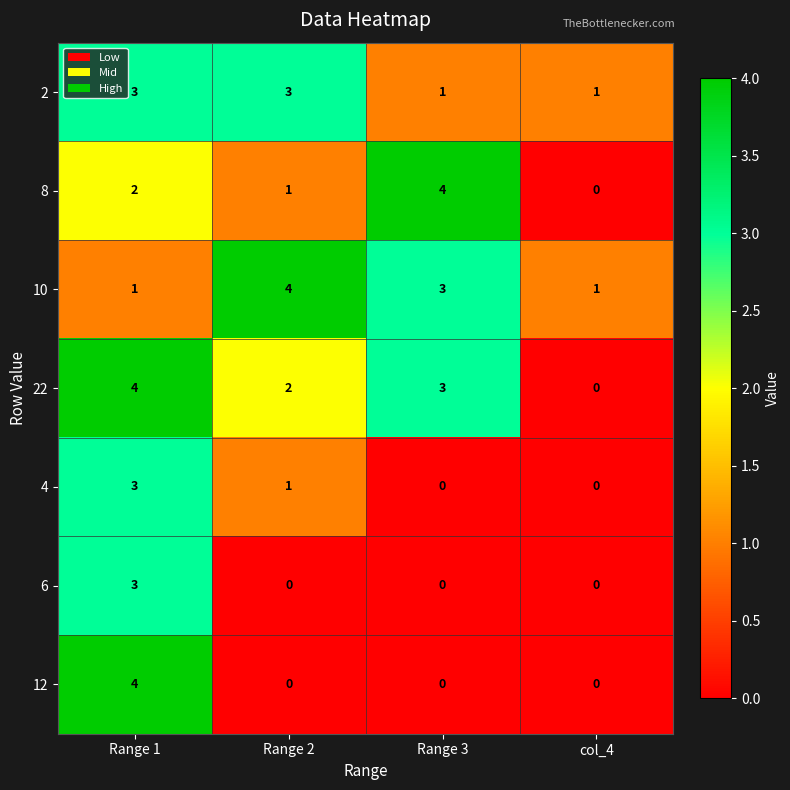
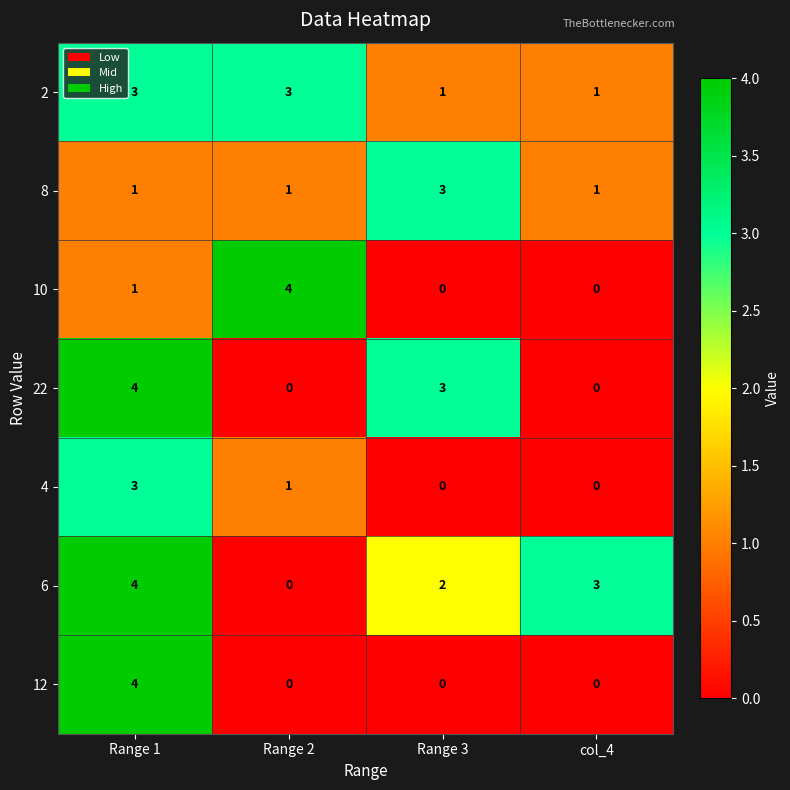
  {
    "2": {
      "Range 1": 3,
      "Range 2": 3,
      "Range 3": 1,
      "col_4": 1
    },
    "8": {
-     "Range 1": 2,
+     "Range 1": 1,
      "Range 2": 1,
-     "Range 3": 4,
-     "col_4": 0
+     "Range 3": 3,
+     "col_4": 1
    },
    "10": {
      "Range 1": 1,
      "Range 2": 4,
-     "Range 3": 3,
-     "col_4": 1
+     "Range 3": 0,
+     "col_4": 0
    },
    "22": {
      "Range 1": 4,
-     "Range 2": 2,
+     "Range 2": 0,
      "Range 3": 3,
      "col_4": 0
    },
    "4": {
      "Range 1": 3,
      "Range 2": 1,
      "Range 3": 0,
      "col_4": 0
    },
    "6": {
-     "Range 1": 3,
+     "Range 1": 4,
      "Range 2": 0,
-     "Range 3": 0,
-     "col_4": 0
+     "Range 3": 2,
+     "col_4": 3
    },
    "12": {
      "Range 1": 4,
      "Range 2": 0,
      "Range 3": 0,
      "col_4": 0
    }
  }
